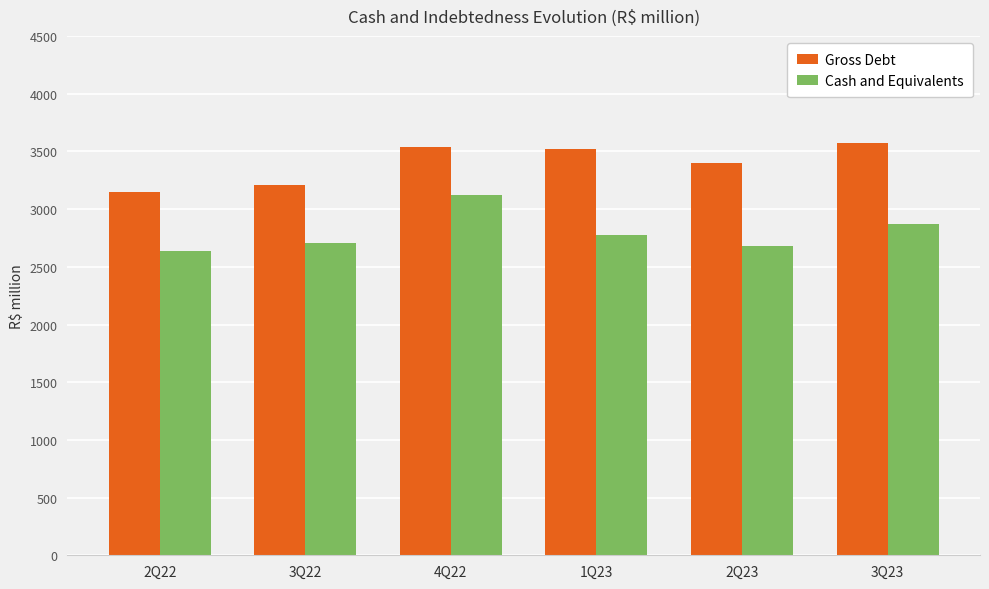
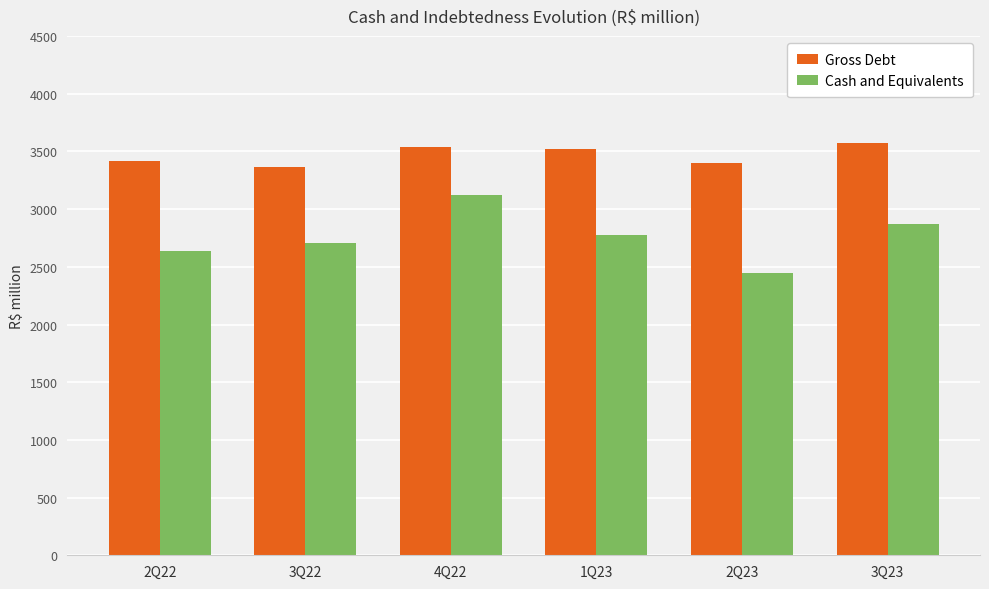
  {
    "Gross Debt": {
-     "2Q22": 3140,
-     "3Q22": 3210,
+     "2Q22": 3420,
+     "3Q22": 3360,
      "4Q22": 3540,
      "1Q23": 3520,
      "2Q23": 3400,
      "3Q23": 3580
    },
    "Cash and Equivalents": {
      "2Q22": 2640,
      "3Q22": 2710,
      "4Q22": 3130,
      "1Q23": 2770,
-     "2Q23": 2680,
+     "2Q23": 2440,
      "3Q23": 2870
    }
  }
